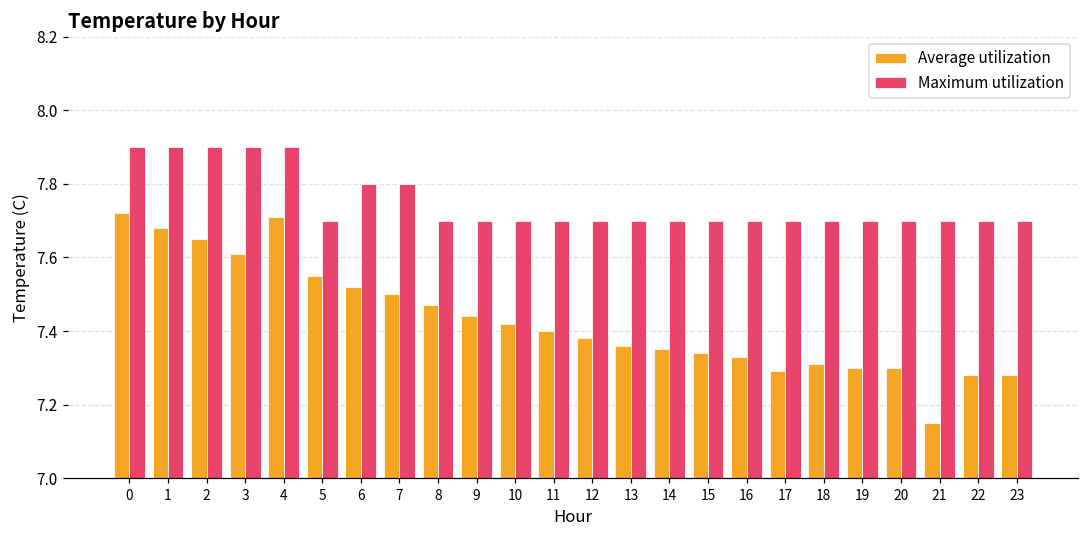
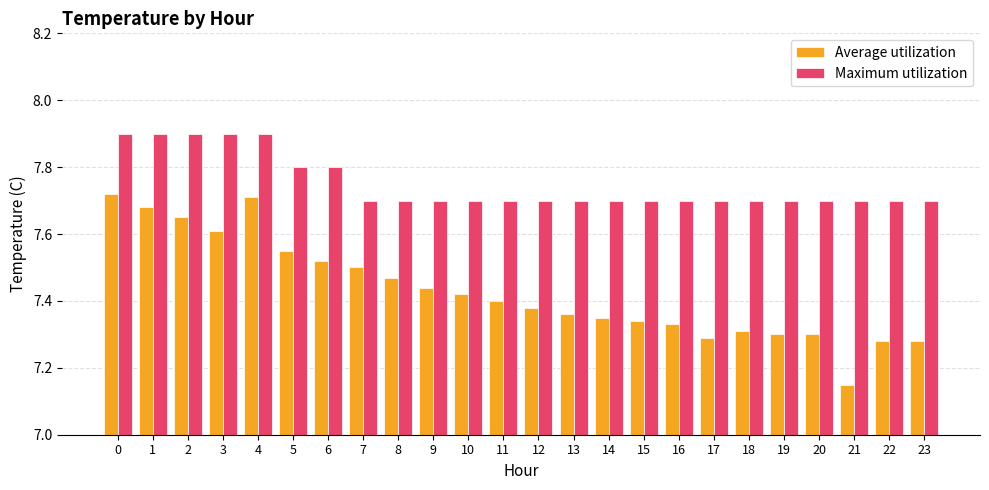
  {
    "Average utilization": {
      "0": 7.72,
      "1": 7.68,
      "2": 7.65,
      "3": 7.61,
      "4": 7.71,
      "5": 7.55,
      "6": 7.52,
      "7": 7.5,
      "8": 7.47,
      "9": 7.44,
      "10": 7.42,
      "11": 7.4,
      "12": 7.38,
      "13": 7.36,
      "14": 7.35,
      "15": 7.34,
      "16": 7.33,
      "17": 7.29,
      "18": 7.31,
      "19": 7.3,
      "20": 7.3,
      "21": 7.15,
      "22": 7.28,
      "23": 7.28
    },
    "Maximum utilization": {
      "0": 7.9,
      "1": 7.9,
      "2": 7.9,
      "3": 7.9,
      "4": 7.9,
-     "5": 7.7,
+     "5": 7.8,
      "6": 7.8,
-     "7": 7.8,
+     "7": 7.7,
      "8": 7.7,
      "9": 7.7,
      "10": 7.7,
      "11": 7.7,
      "12": 7.7,
      "13": 7.7,
      "14": 7.7,
      "15": 7.7,
      "16": 7.7,
      "17": 7.7,
      "18": 7.7,
      "19": 7.7,
      "20": 7.7,
      "21": 7.7,
      "22": 7.7,
      "23": 7.7
    }
  }
